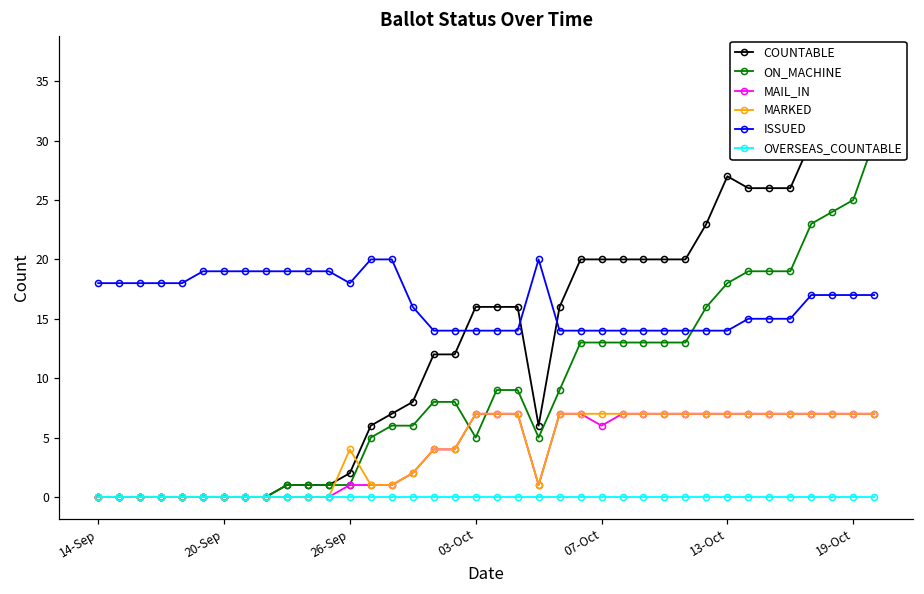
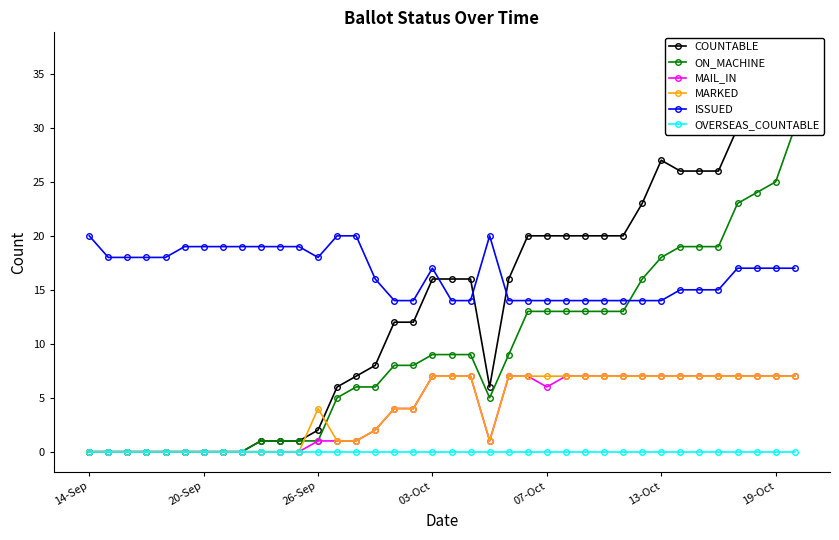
  {
    "COUNTABLE": {
      "26-Sep": 2,
      "03-Oct": 16,
      "07-Oct": 20,
      "13-Oct": 27
    },
    "ON_MACHINE": {
-     "03-Oct": 5,
+     "03-Oct": 9,
      "07-Oct": 13,
      "13-Oct": 18,
      "19-Oct": 25
    },
    "MAIL_IN": {
      "07-Oct": 6
    },
    "MARKED": {
      "26-Sep": 4,
      "07-Oct": 7
    },
    "ISSUED": {
-     "14-Sep": 18,
+     "14-Sep": 20,
      "20-Sep": 19,
      "26-Sep": 18,
-     "03-Oct": 14,
+     "03-Oct": 17,
      "07-Oct": 14,
      "13-Oct": 14,
      "19-Oct": 17
    },
    "OVERSEAS_COUNTABLE": {
      "26-Sep": 0,
      "03-Oct": 0,
      "07-Oct": 0,
      "13-Oct": 0,
      "19-Oct": 0
    }
  }
